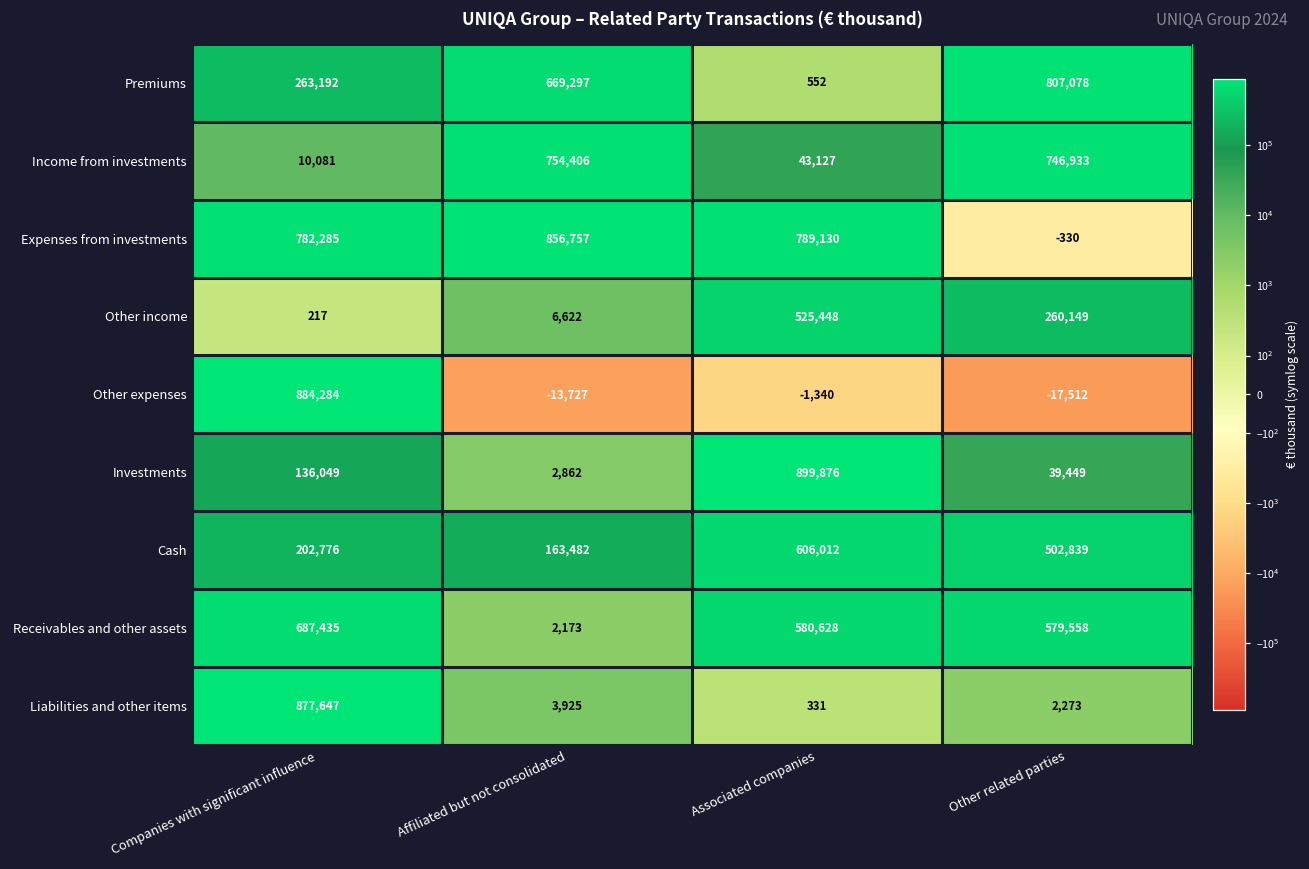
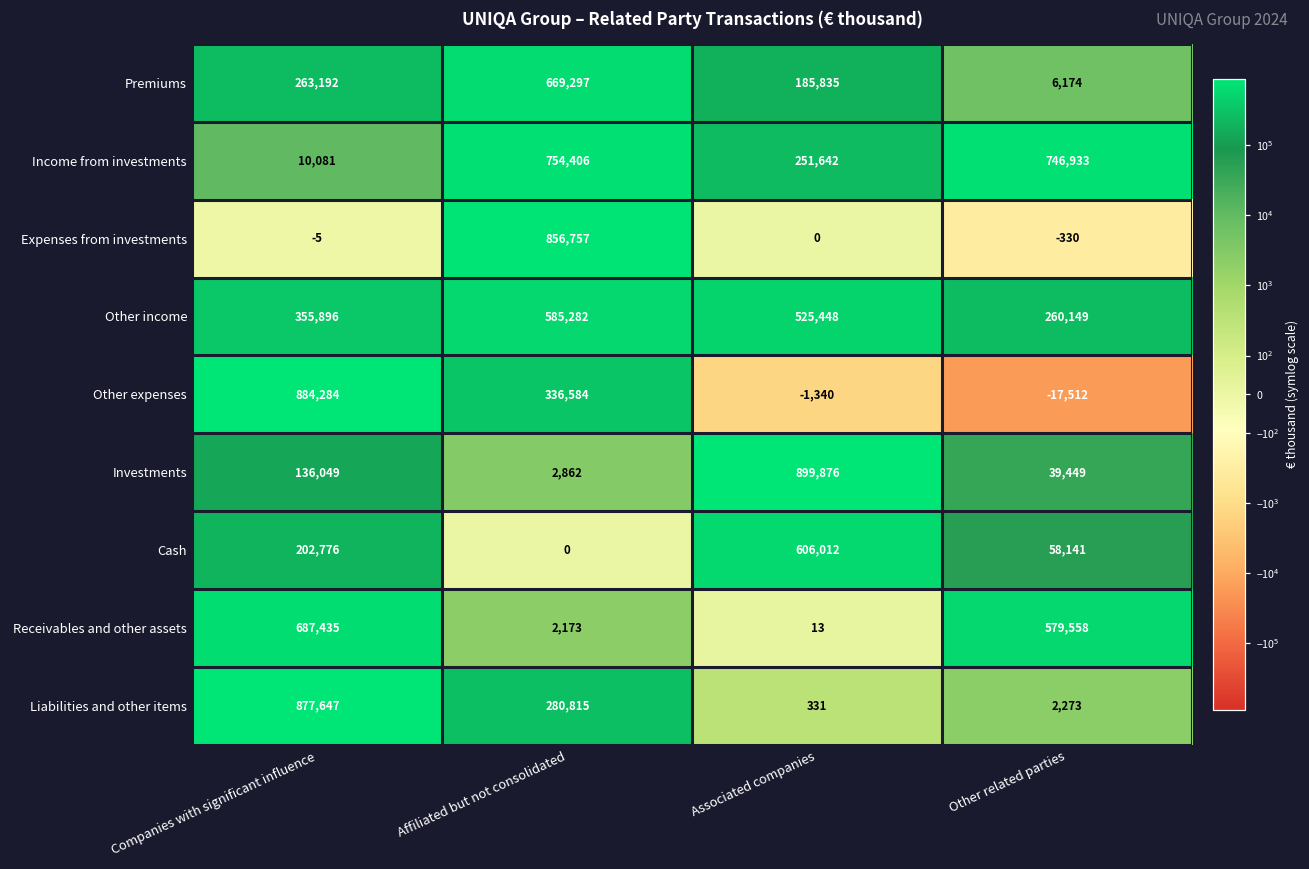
  {
    "Premiums": {
      "Companies with significant influence": "263,192",
      "Affiliated but not consolidated": "669,297",
-     "Associated companies": "552",
-     "Other related parties": "807,078"
+     "Associated companies": "185,835",
+     "Other related parties": "6,174"
    },
    "Income from investments": {
      "Companies with significant influence": "10,081",
      "Affiliated but not consolidated": "754,406",
-     "Associated companies": "43,127",
+     "Associated companies": "251,642",
      "Other related parties": "746,933"
    },
    "Expenses from investments": {
-     "Companies with significant influence": "782,285",
+     "Companies with significant influence": "-5",
      "Affiliated but not consolidated": "856,757",
-     "Associated companies": "789,130",
+     "Associated companies": "0",
      "Other related parties": "-330"
    },
    "Other income": {
-     "Companies with significant influence": "217",
-     "Affiliated but not consolidated": "6,622",
+     "Companies with significant influence": "355,896",
+     "Affiliated but not consolidated": "585,282",
      "Associated companies": "525,448",
      "Other related parties": "260,149"
    },
    "Other expenses": {
      "Companies with significant influence": "884,284",
-     "Affiliated but not consolidated": "-13,727",
+     "Affiliated but not consolidated": "336,584",
      "Associated companies": "-1,340",
      "Other related parties": "-17,512"
    },
    "Investments": {
      "Companies with significant influence": "136,049",
      "Affiliated but not consolidated": "2,862",
      "Associated companies": "899,876",
      "Other related parties": "39,449"
    },
    "Cash": {
      "Companies with significant influence": "202,776",
-     "Affiliated but not consolidated": "163,482",
+     "Affiliated but not consolidated": "0",
      "Associated companies": "606,012",
-     "Other related parties": "502,839"
+     "Other related parties": "58,141"
    },
    "Receivables and other assets": {
      "Companies with significant influence": "687,435",
      "Affiliated but not consolidated": "2,173",
-     "Associated companies": "580,628",
+     "Associated companies": "13",
      "Other related parties": "579,558"
    },
    "Liabilities and other items": {
      "Companies with significant influence": "877,647",
-     "Affiliated but not consolidated": "3,925",
+     "Affiliated but not consolidated": "280,815",
      "Associated companies": "331",
      "Other related parties": "2,273"
    }
  }
